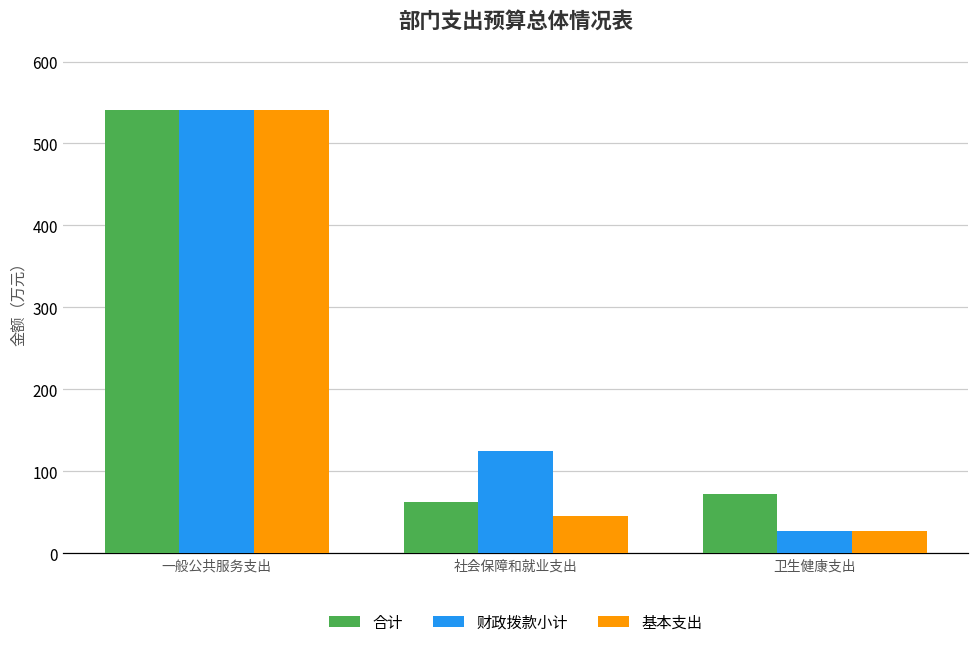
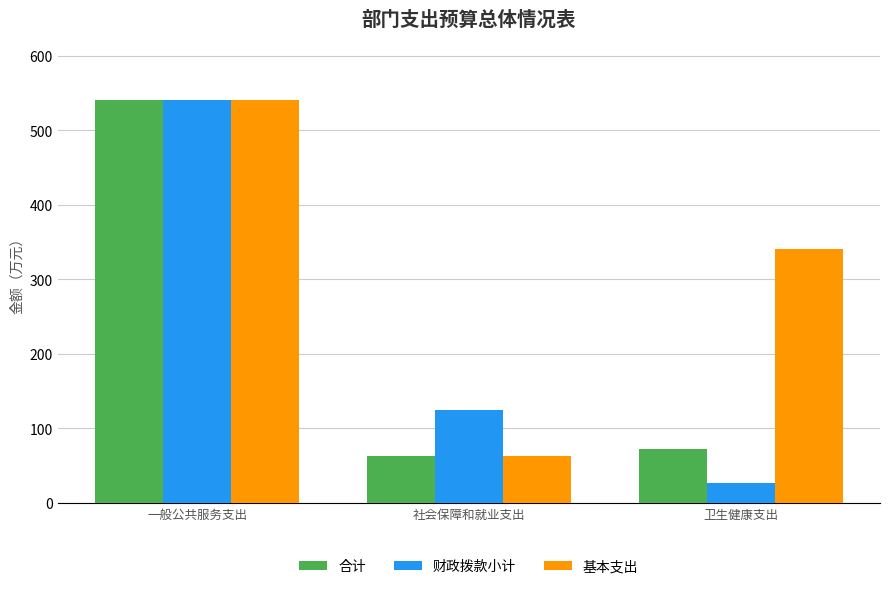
  {
    "合计": {
      "一般公共服务支出": 540,
      "社会保障和就业支出": 60,
      "卫生健康支出": 70
    },
    "财政拨款小计": {
      "一般公共服务支出": 540,
      "社会保障和就业支出": 120,
      "卫生健康支出": 30
    },
    "基本支出": {
      "一般公共服务支出": 540,
-     "社会保障和就业支出": 50,
-     "卫生健康支出": 30
+     "社会保障和就业支出": 60,
+     "卫生健康支出": 340
    }
  }
